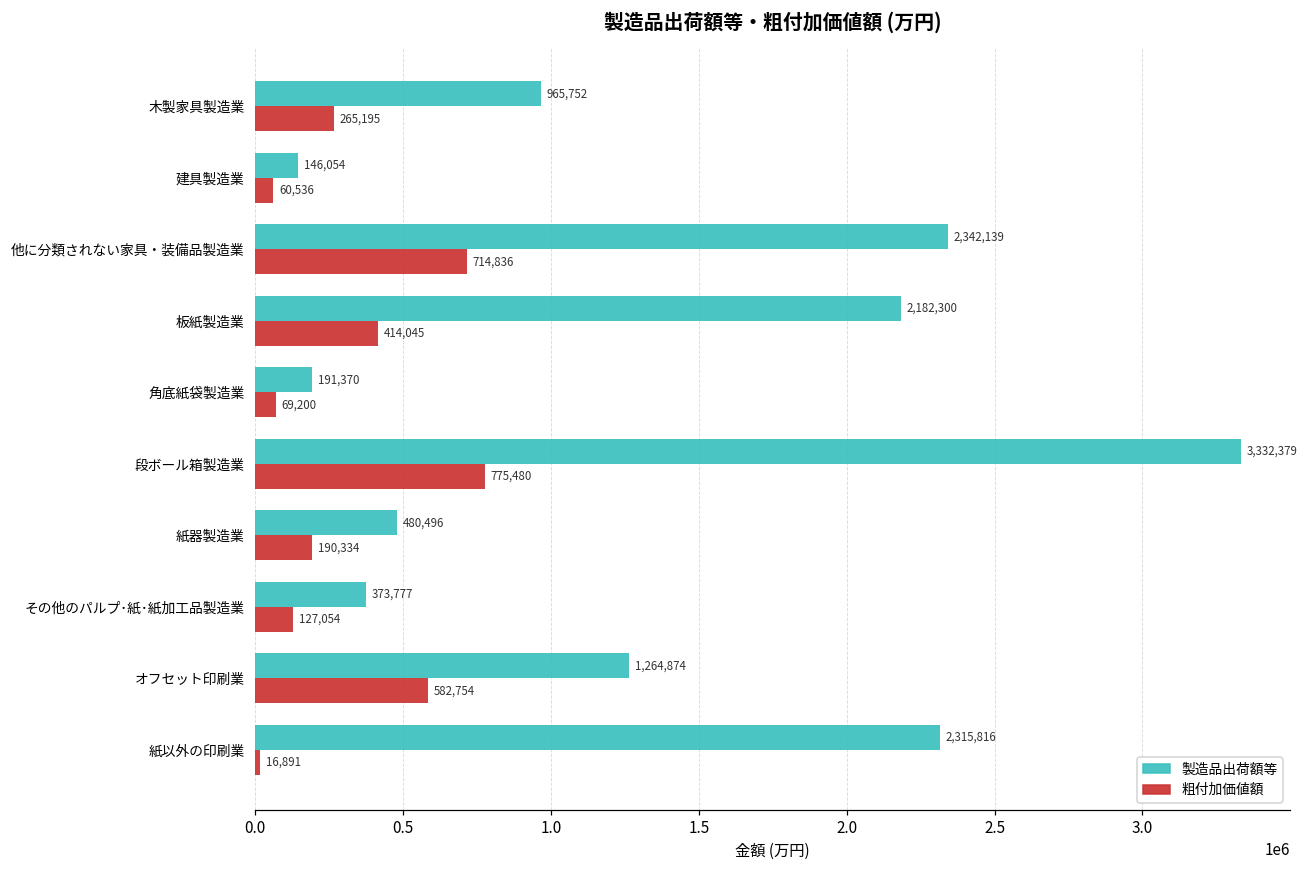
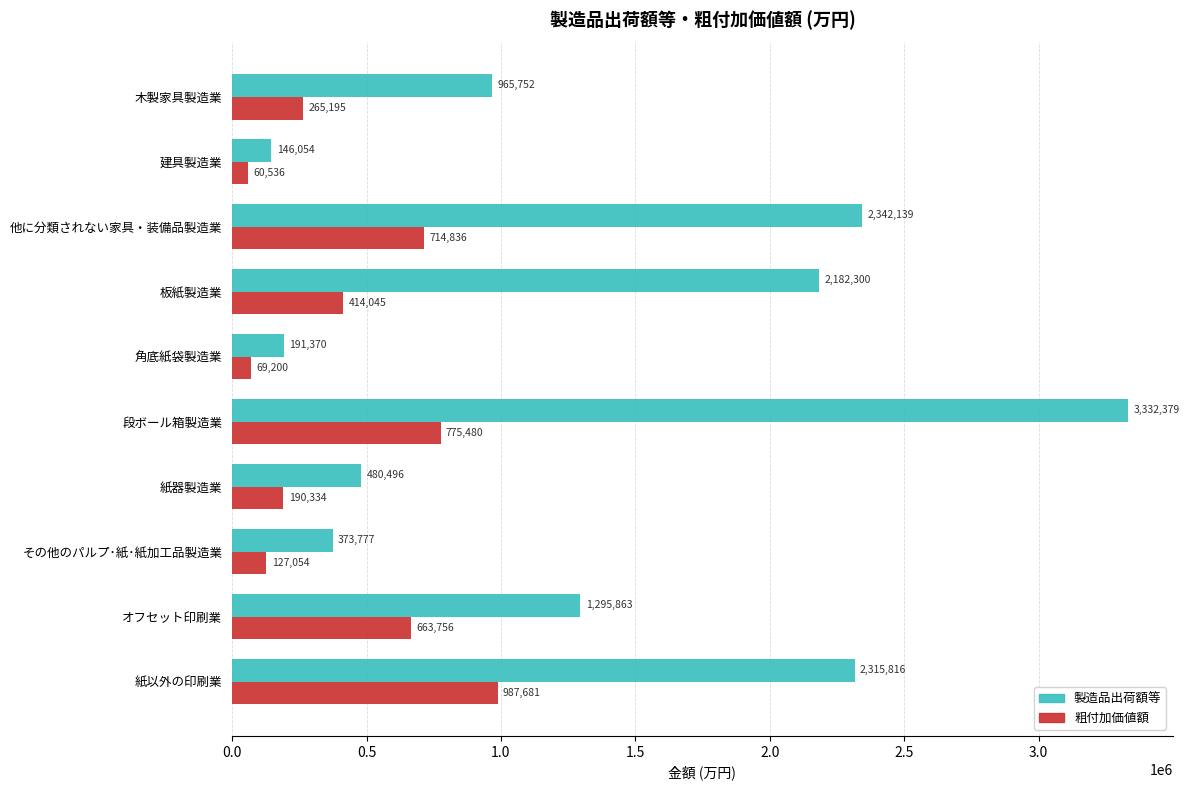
  {
    "製造品出荷額等": {
      "木製家具製造業": "965,752",
      "建具製造業": "146,054",
      "他に分類されない家具・装備品製造業": "2,342,139",
      "板紙製造業": "2,182,300",
      "角底紙袋製造業": "191,370",
      "段ボール箱製造業": "3,332,379",
      "紙器製造業": "480,496",
      "その他のパルプ･紙･紙加工品製造業": "373,777",
-     "オフセット印刷業": "1,264,874",
+     "オフセット印刷業": "1,295,863",
      "紙以外の印刷業": "2,315,816"
    },
    "粗付加価値額": {
      "木製家具製造業": "265,195",
      "建具製造業": "60,536",
      "他に分類されない家具・装備品製造業": "714,836",
      "板紙製造業": "414,045",
      "角底紙袋製造業": "69,200",
      "段ボール箱製造業": "775,480",
      "紙器製造業": "190,334",
      "その他のパルプ･紙･紙加工品製造業": "127,054",
-     "オフセット印刷業": "582,754",
-     "紙以外の印刷業": "16,891"
+     "オフセット印刷業": "663,756",
+     "紙以外の印刷業": "987,681"
    }
  }
